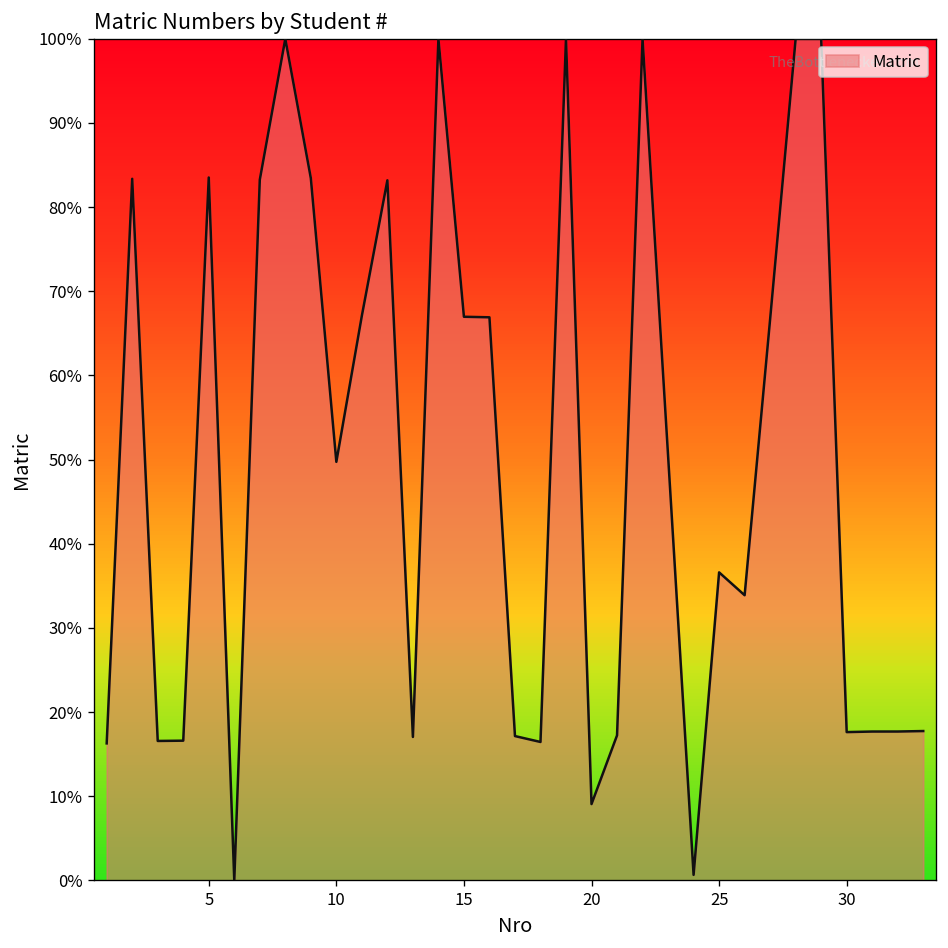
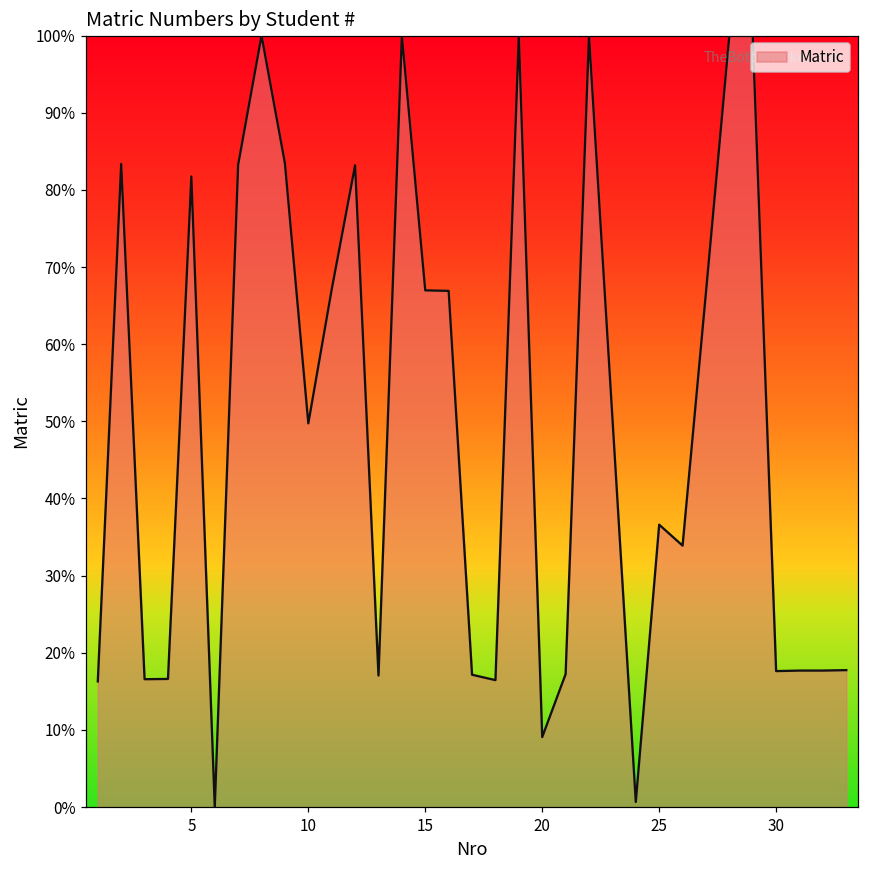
  {
-   "5": "84%",
+   "5": "82%",
    "10": "50%",
    "15": "67%",
    "20": "9%",
    "25": "37%",
    "30": "18%"
  }
